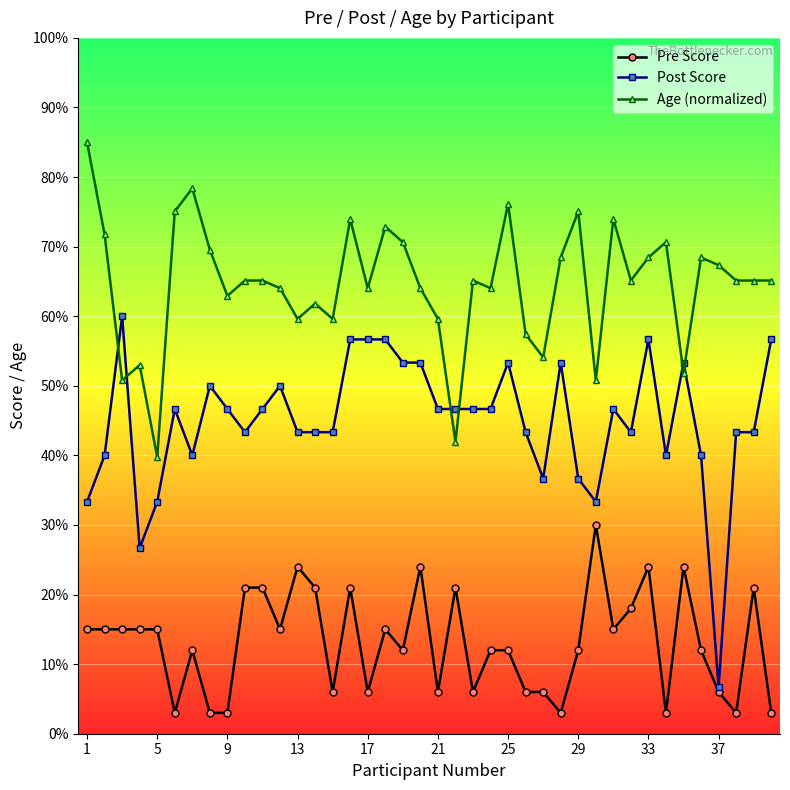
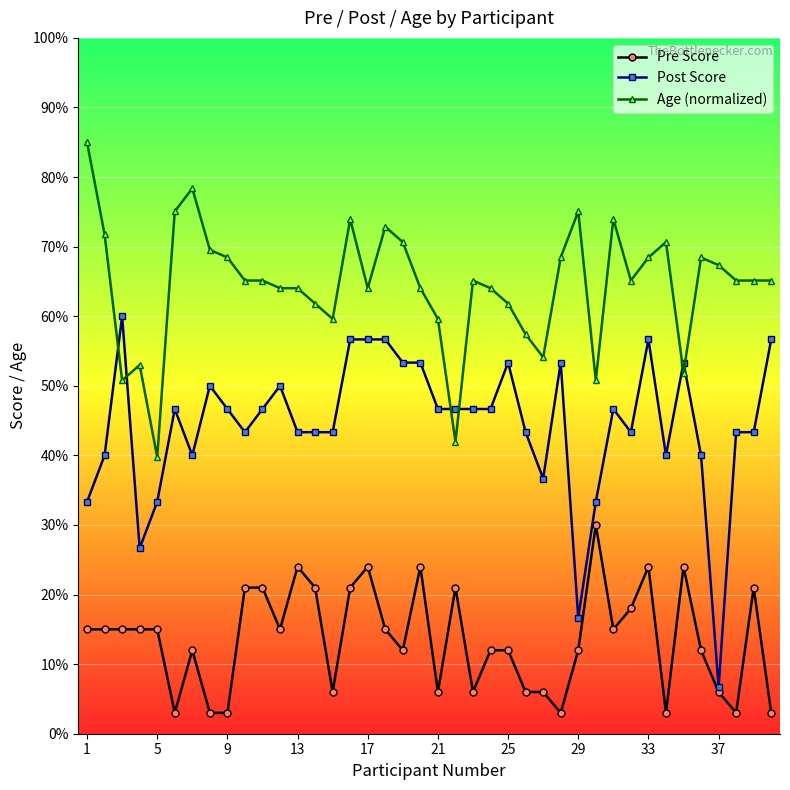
  {
    "Pre Score": {
      "1": "15%",
      "5": "15%",
      "9": "3%",
      "13": "24%",
-     "17": "6%",
+     "17": "24%",
      "21": "6%",
      "25": "12%",
      "29": "12%",
      "33": "24%",
      "37": "6%"
    },
    "Post Score": {
      "1": "33%",
      "5": "33%",
      "9": "47%",
      "13": "43%",
      "17": "57%",
      "21": "47%",
      "25": "53%",
-     "29": "37%",
+     "29": "17%",
      "33": "57%",
      "37": "7%"
    },
    "Age (normalized)": {
      "1": "85%",
      "5": "40%",
-     "9": "63%",
-     "13": "60%",
+     "9": "68%",
+     "13": "64%",
      "17": "64%",
      "21": "60%",
-     "25": "76%",
+     "25": "62%",
      "29": "75%",
      "33": "68%",
      "37": "67%"
    }
  }
